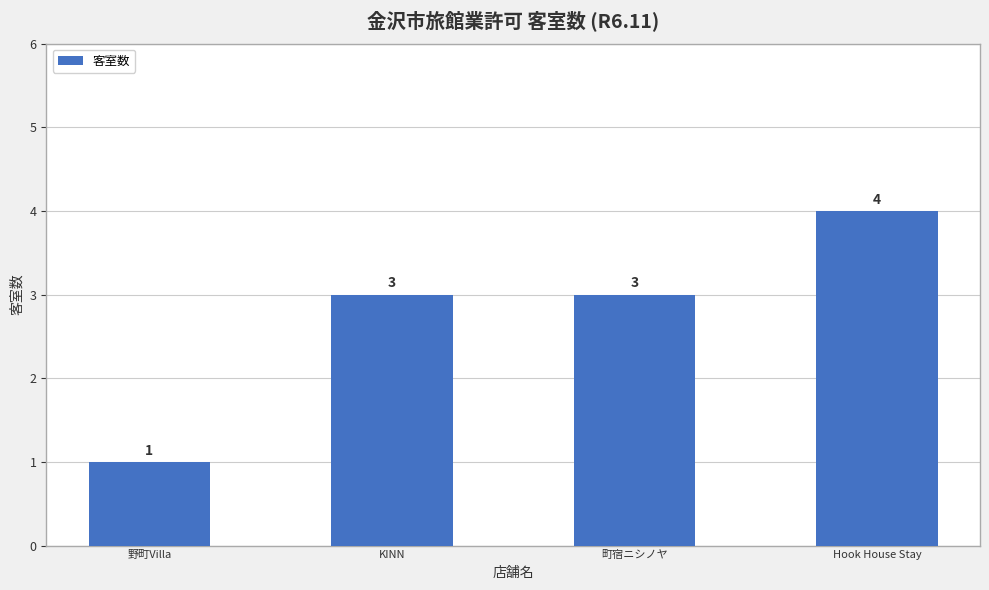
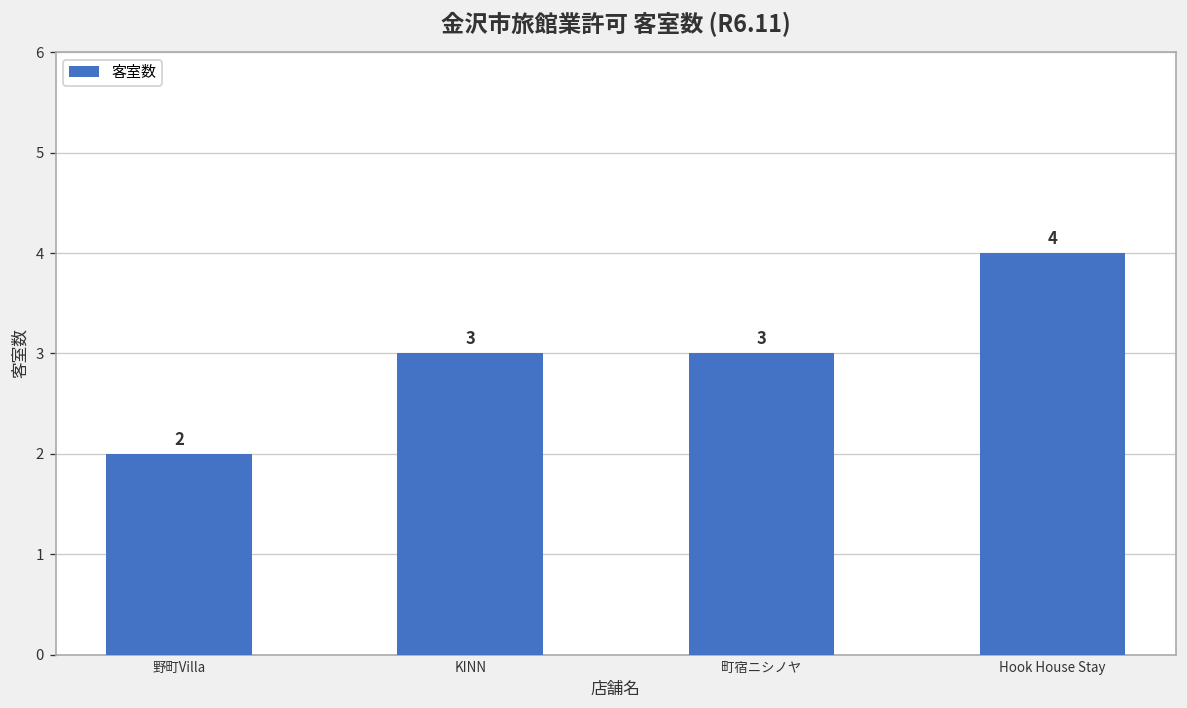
  {
-   "野町Villa": 1,
+   "野町Villa": 2,
    "KINN": 3,
    "町宿ニシノヤ": 3,
    "Hook House Stay": 4
  }
